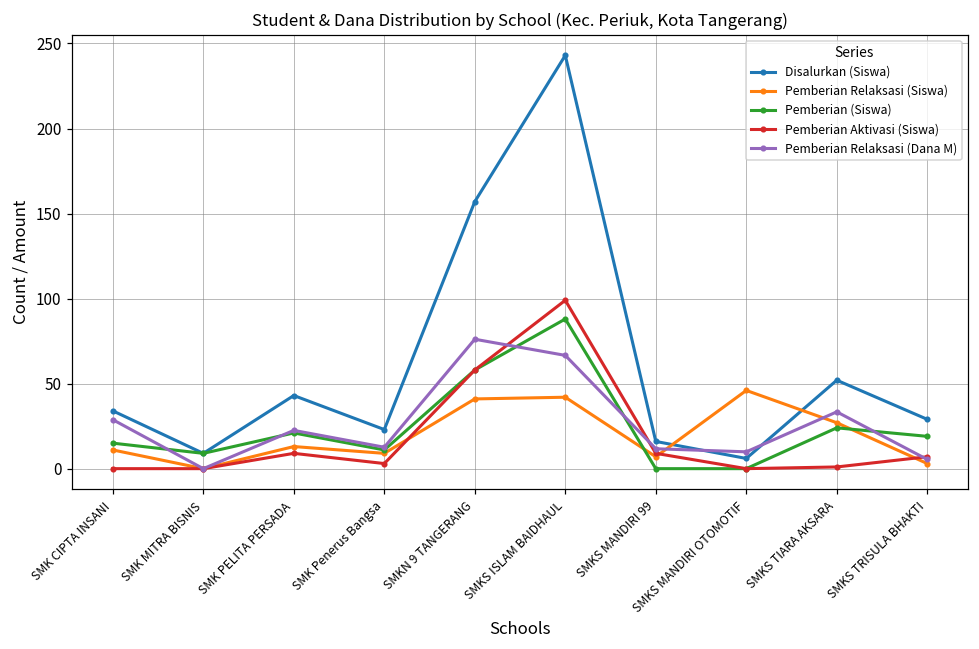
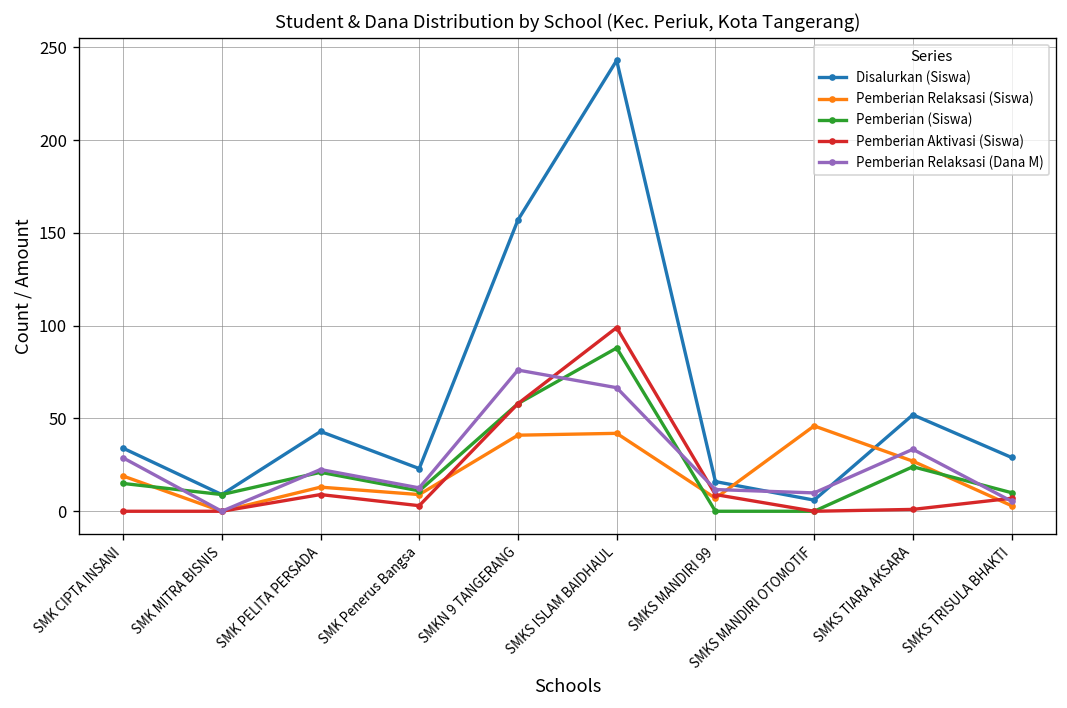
  {
    "Disalurkan (Siswa)": {
      "SMK CIPTA INSANI": 34,
      "SMK PELITA PERSADA": 43,
      "SMK Penerus Bangsa": 23,
      "SMKN 9 TANGERANG": 157,
      "SMKS ISLAM BAIDHAUL": 243,
      "SMKS MANDIRI 99": 16,
      "SMKS MANDIRI OTOMOTIF": 6,
      "SMKS TIARA AKSARA": 52,
      "SMKS TRISULA BHAKTI": 29
    },
    "Pemberian Relaksasi (Siswa)": {
-     "SMK CIPTA INSANI": 11,
+     "SMK CIPTA INSANI": 19,
      "SMK PELITA PERSADA": 13,
      "SMK Penerus Bangsa": 9,
      "SMKN 9 TANGERANG": 41,
      "SMKS ISLAM BAIDHAUL": 42,
      "SMKS MANDIRI 99": 7,
      "SMKS MANDIRI OTOMOTIF": 46,
      "SMKS TIARA AKSARA": 27,
      "SMKS TRISULA BHAKTI": 3
    },
    "Pemberian (Siswa)": {
      "SMK CIPTA INSANI": 15,
      "SMKS ISLAM BAIDHAUL": 88,
      "SMKS MANDIRI 99": 0,
      "SMKS TIARA AKSARA": 24,
-     "SMKS TRISULA BHAKTI": 19
+     "SMKS TRISULA BHAKTI": 10
    },
    "Pemberian Aktivasi (Siswa)": {
      "SMK CIPTA INSANI": 0,
      "SMK PELITA PERSADA": 9,
      "SMK Penerus Bangsa": 3,
      "SMKS ISLAM BAIDHAUL": 99,
      "SMKS MANDIRI 99": 9,
      "SMKS TIARA AKSARA": 1
    },
    "Pemberian Relaksasi (Dana M)": {
      "SMK CIPTA INSANI": 29,
      "SMKN 9 TANGERANG": 76,
      "SMKS ISLAM BAIDHAUL": 67,
      "SMKS MANDIRI 99": 12,
      "SMKS MANDIRI OTOMOTIF": 10,
      "SMKS TIARA AKSARA": 33
    }
  }
